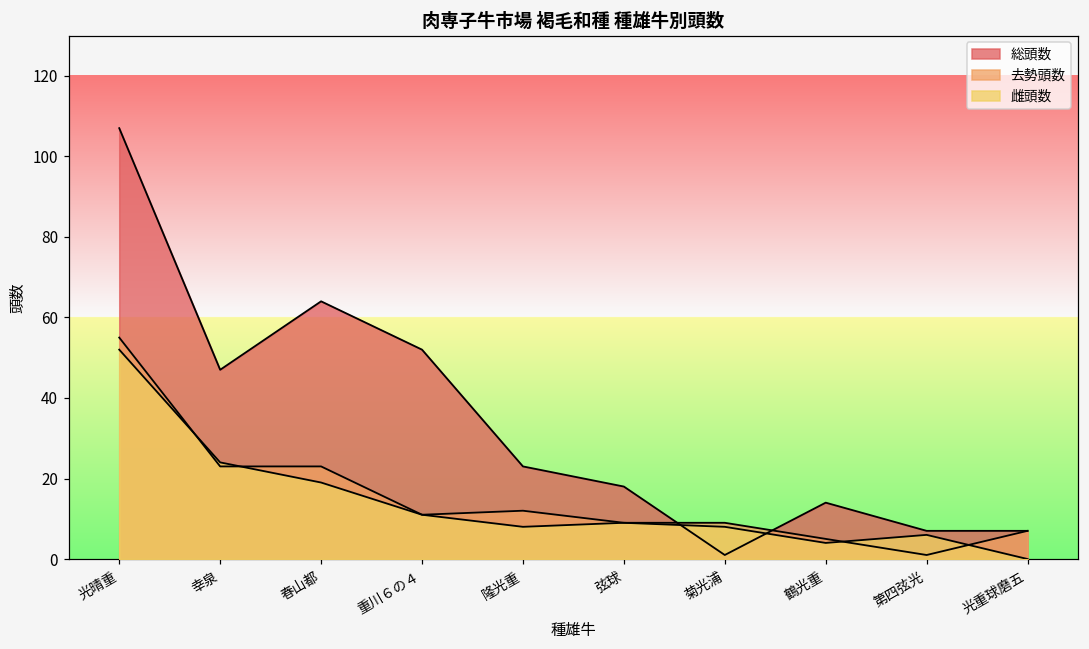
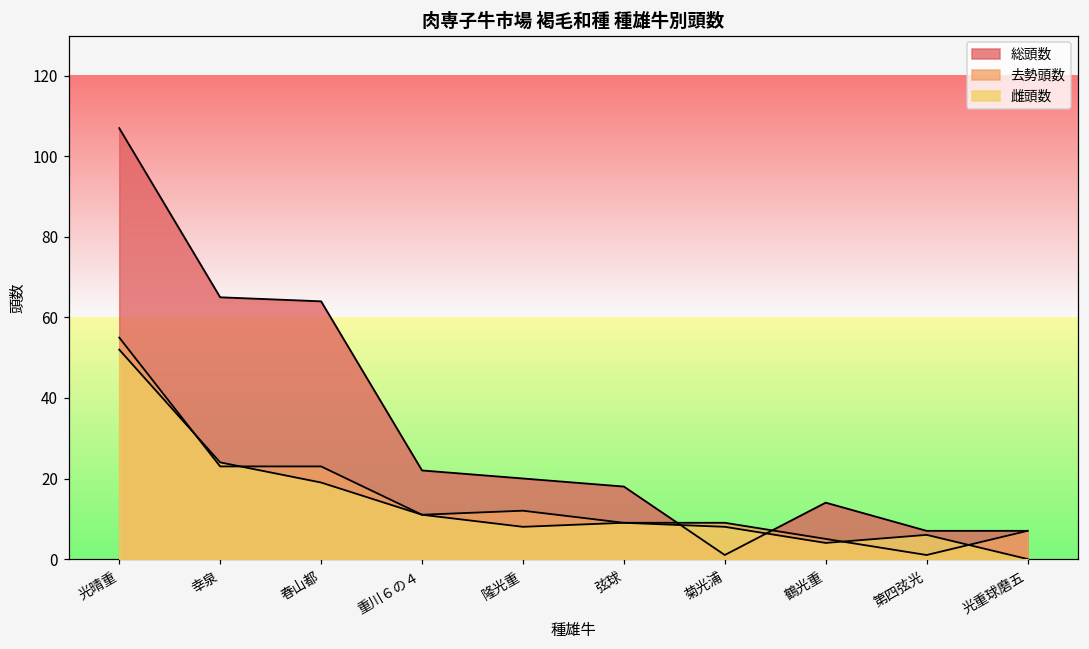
  {
    "総頭数": {
      "光晴重": 107,
-     "幸泉": 47,
+     "幸泉": 65,
      "春山都": 64,
-     "重川６の４": 52,
-     "隆光重": 23,
+     "重川６の４": 22,
+     "隆光重": 20,
      "弦球": 18,
      "菊光浦": 1,
      "鶴光重": 14,
      "第四弦光": 7
    }
  }
